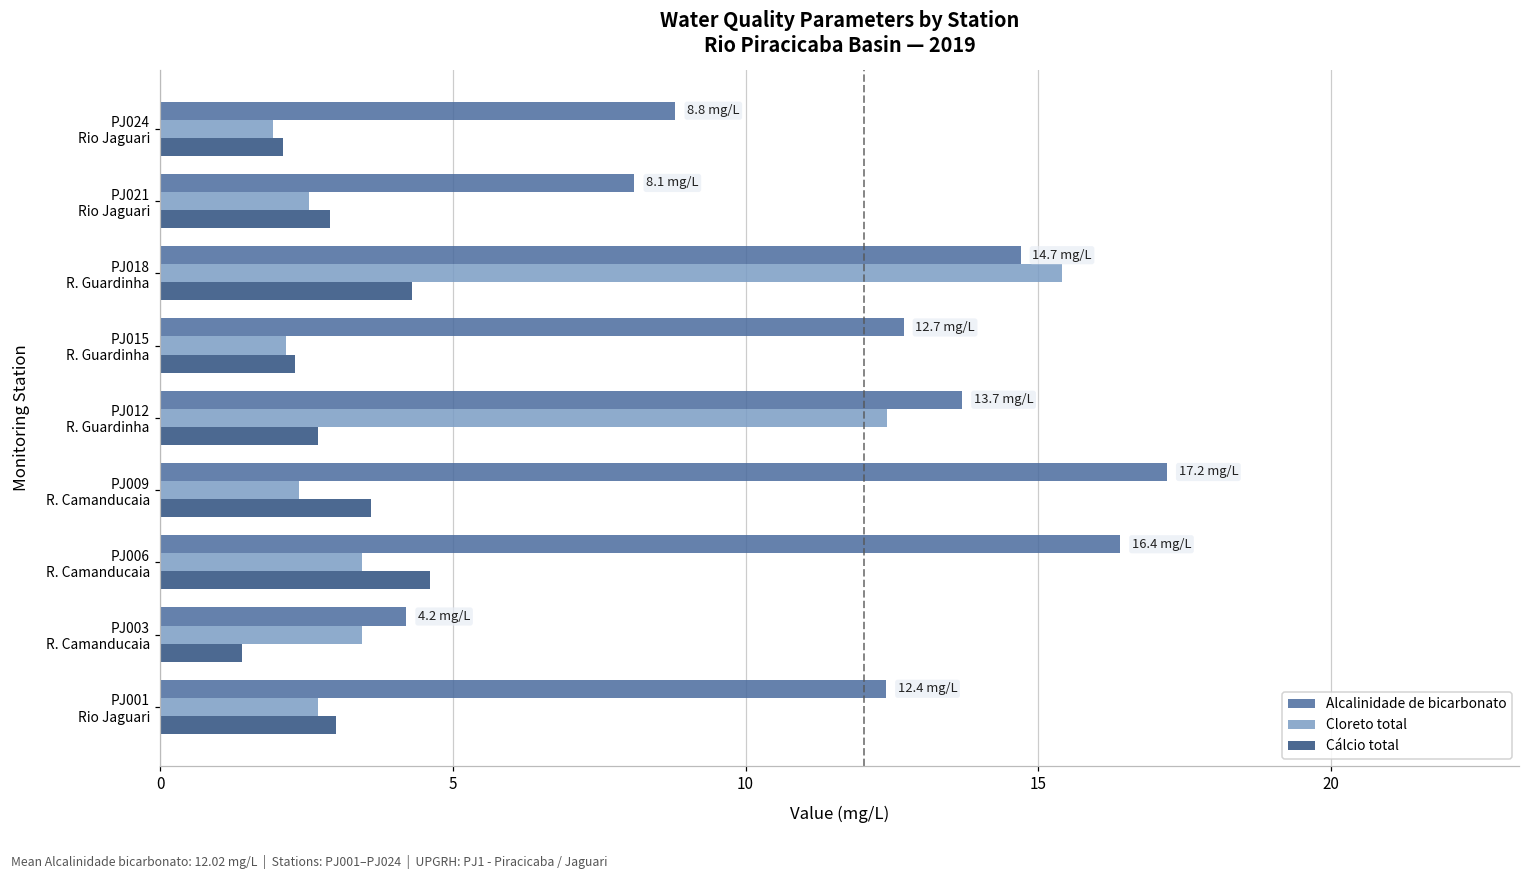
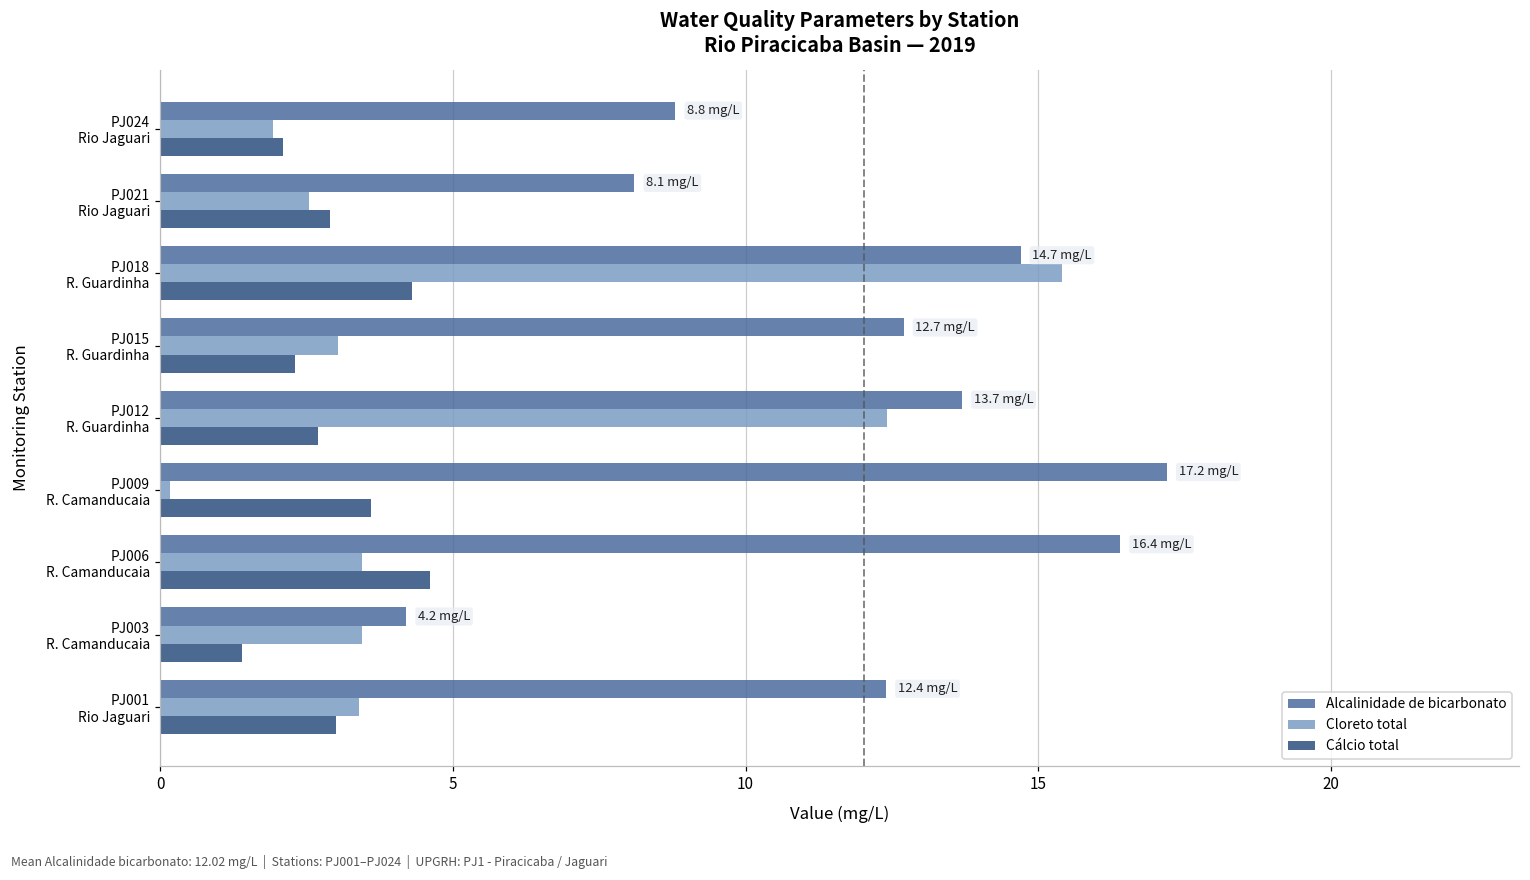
  {
    "Cloreto total": {
      "PJ024 Rio Jaguari": 1.9,
      "PJ021 Rio Jaguari": 2.5,
-     "PJ015 R. Guardinha": 2.1,
+     "PJ015 R. Guardinha": 3.0,
      "PJ012 R. Guardinha": 12.4,
-     "PJ009 R. Camanducaia": 2.4,
+     "PJ009 R. Camanducaia": 0.2,
      "PJ006 R. Camanducaia": 3.5,
      "PJ003 R. Camanducaia": 3.5,
-     "PJ001 Rio Jaguari": 2.7
+     "PJ001 Rio Jaguari": 3.4
    }
  }
